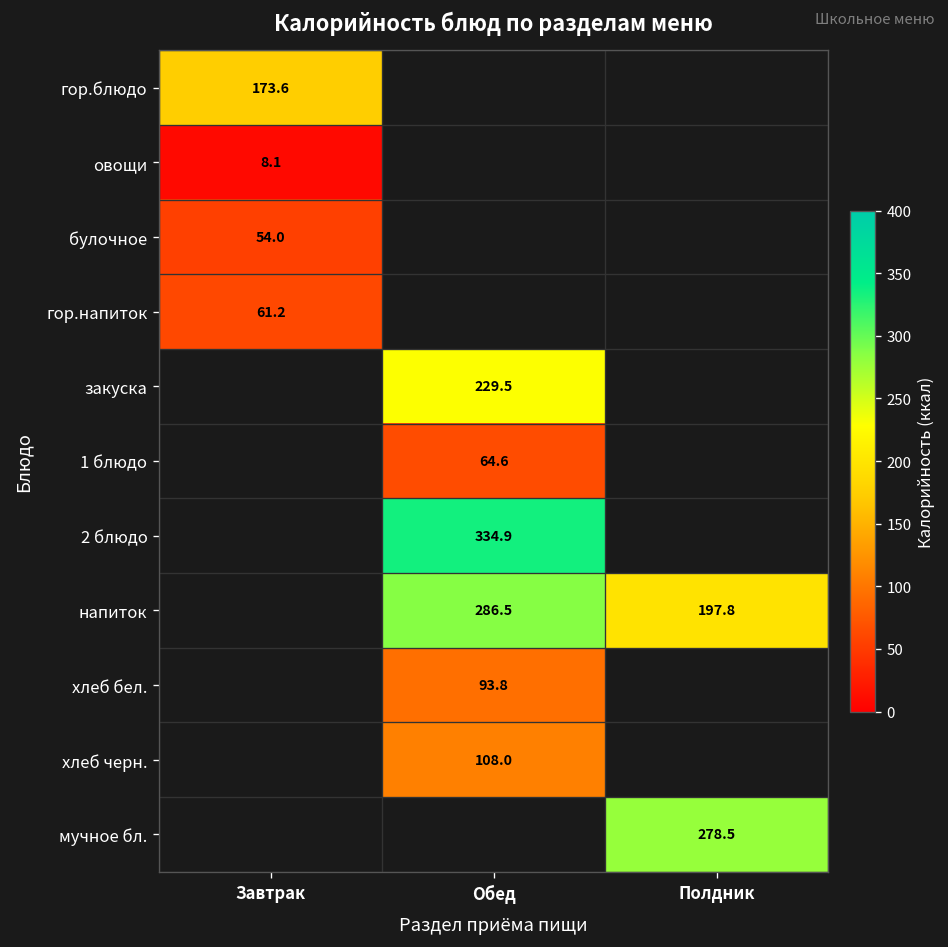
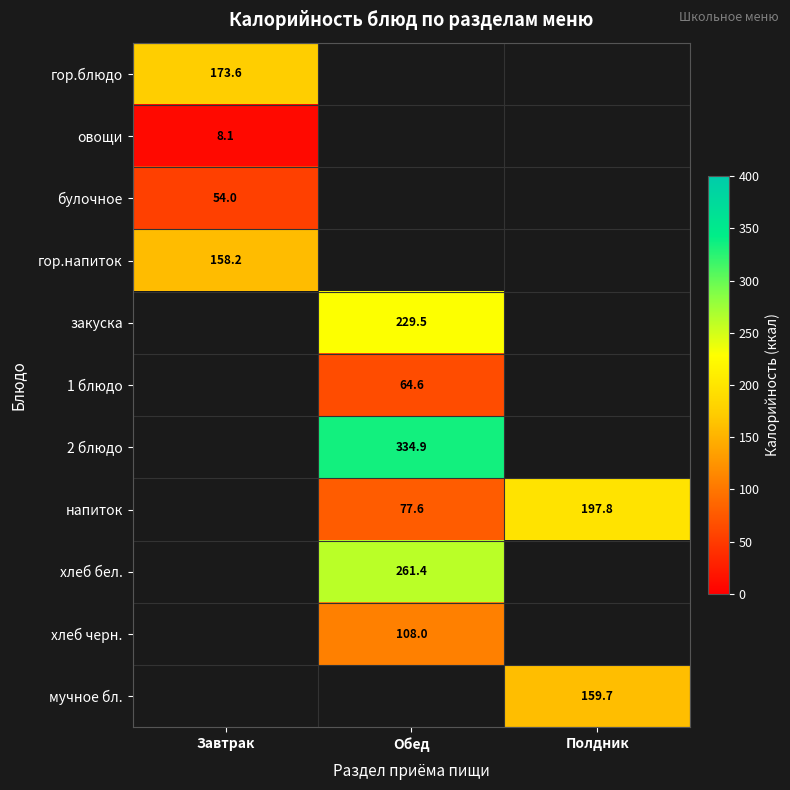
  {
    "гор.блюдо": {
      "Завтрак": 173.6
    },
    "овощи": {
      "Завтрак": 8.1
    },
    "булочное": {
      "Завтрак": 54.0
    },
    "гор.напиток": {
-     "Завтрак": 61.2
+     "Завтрак": 158.2
    },
    "закуска": {
      "Обед": 229.5
    },
    "1 блюдо": {
      "Обед": 64.6
    },
    "2 блюдо": {
      "Обед": 334.9
    },
    "напиток": {
-     "Обед": 286.5,
+     "Обед": 77.6,
      "Полдник": 197.8
    },
    "хлеб бел.": {
-     "Обед": 93.8
+     "Обед": 261.4
    },
    "хлеб черн.": {
      "Обед": 108.0
    },
    "мучное бл.": {
-     "Полдник": 278.5
+     "Полдник": 159.7
    }
  }
